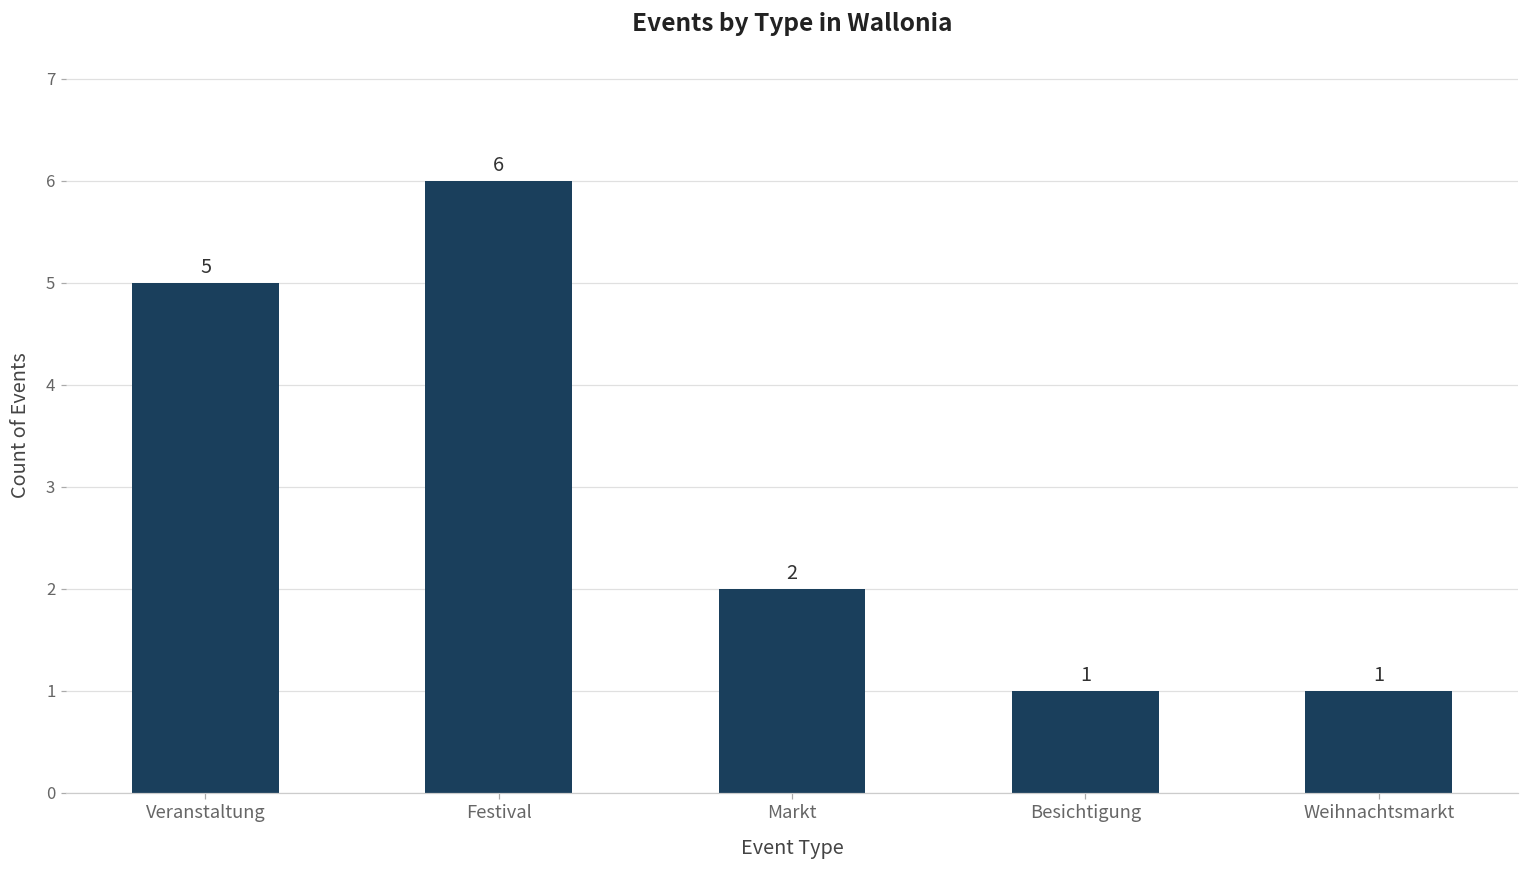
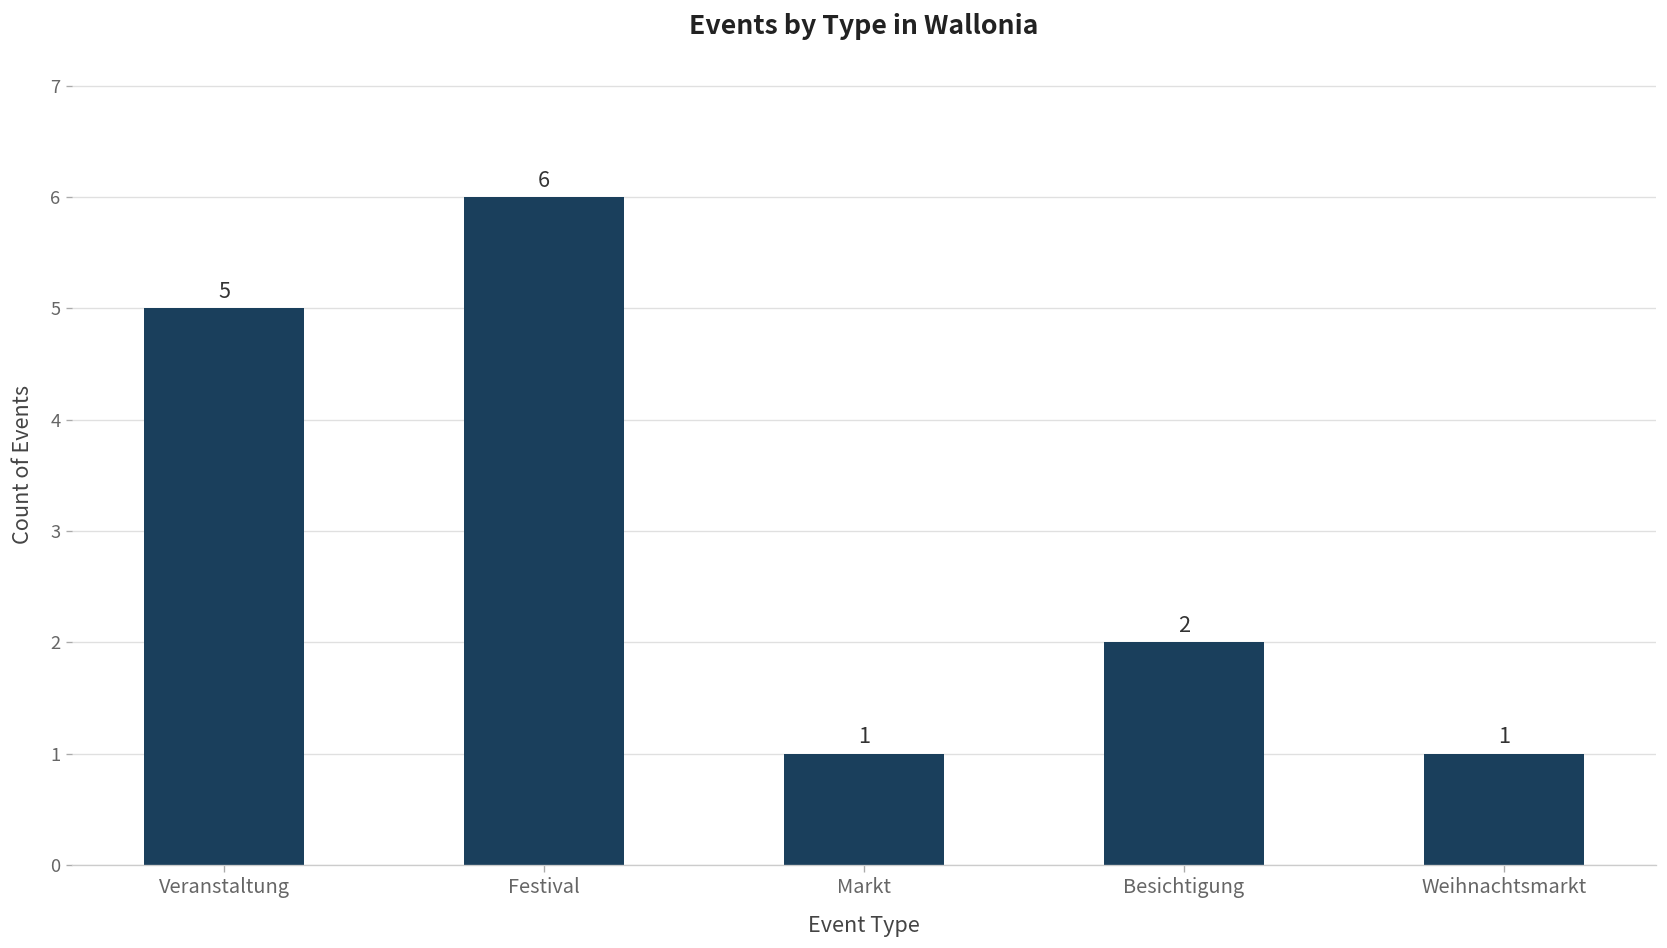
  {
    "Veranstaltung": 5,
    "Festival": 6,
-   "Markt": 2,
-   "Besichtigung": 1,
+   "Markt": 1,
+   "Besichtigung": 2,
    "Weihnachtsmarkt": 1
  }
